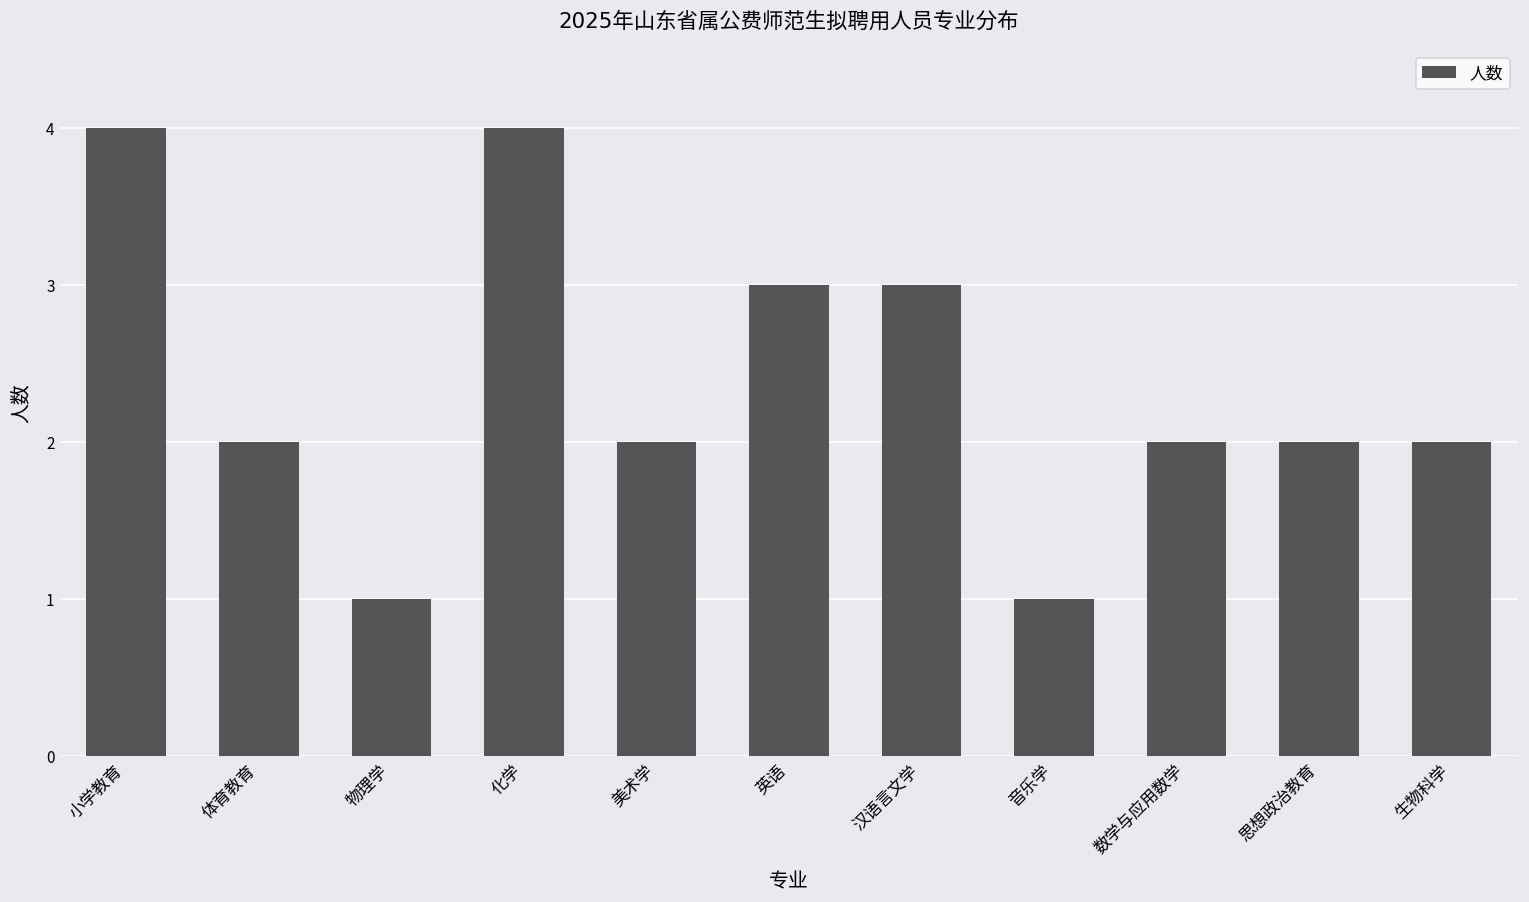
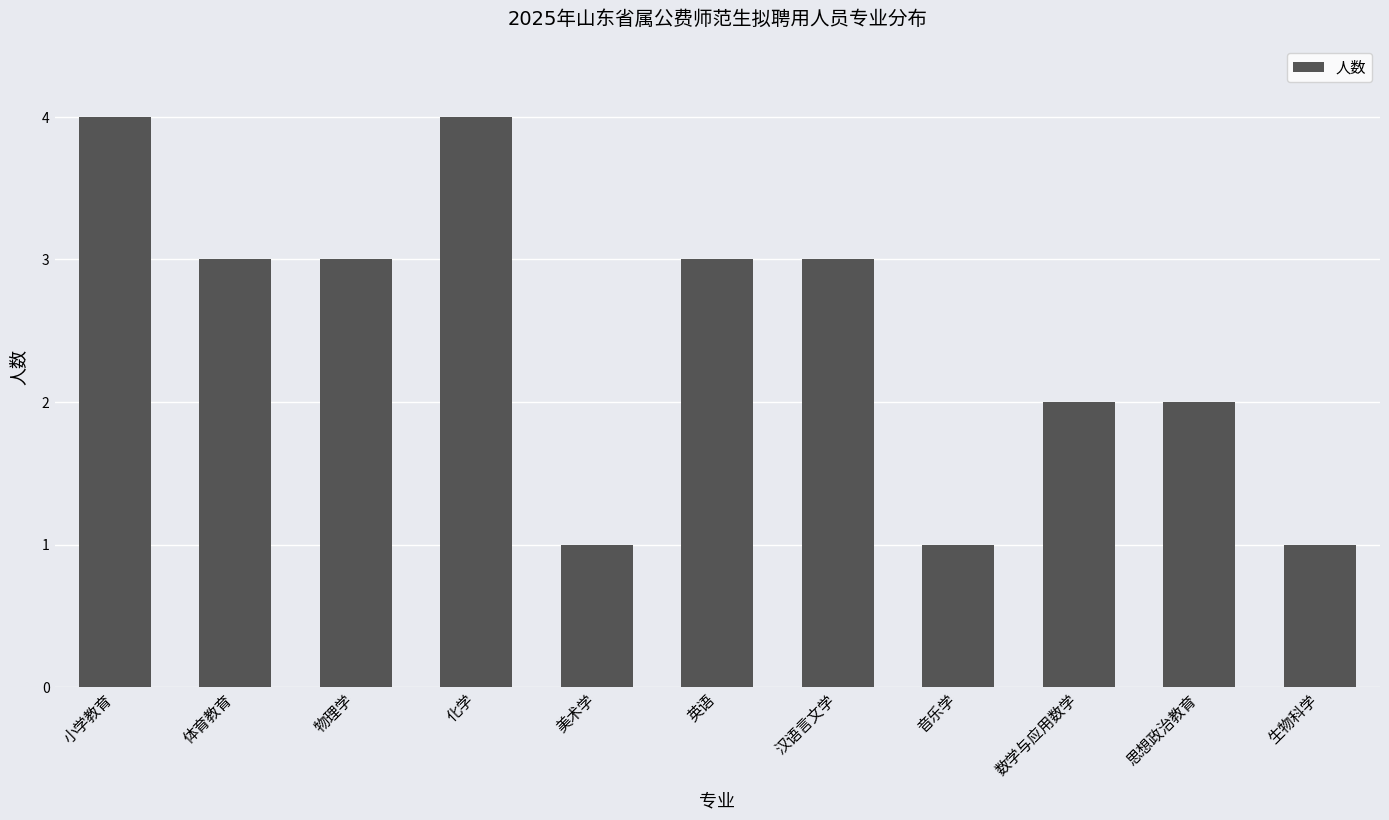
  {
    "小学教育": 4,
-   "体育教育": 2,
-   "物理学": 1,
+   "体育教育": 3,
+   "物理学": 3,
    "化学": 4,
-   "美术学": 2,
+   "美术学": 1,
    "英语": 3,
    "汉语言文学": 3,
    "音乐学": 1,
    "数学与应用数学": 2,
    "思想政治教育": 2,
-   "生物科学": 2
+   "生物科学": 1
  }
